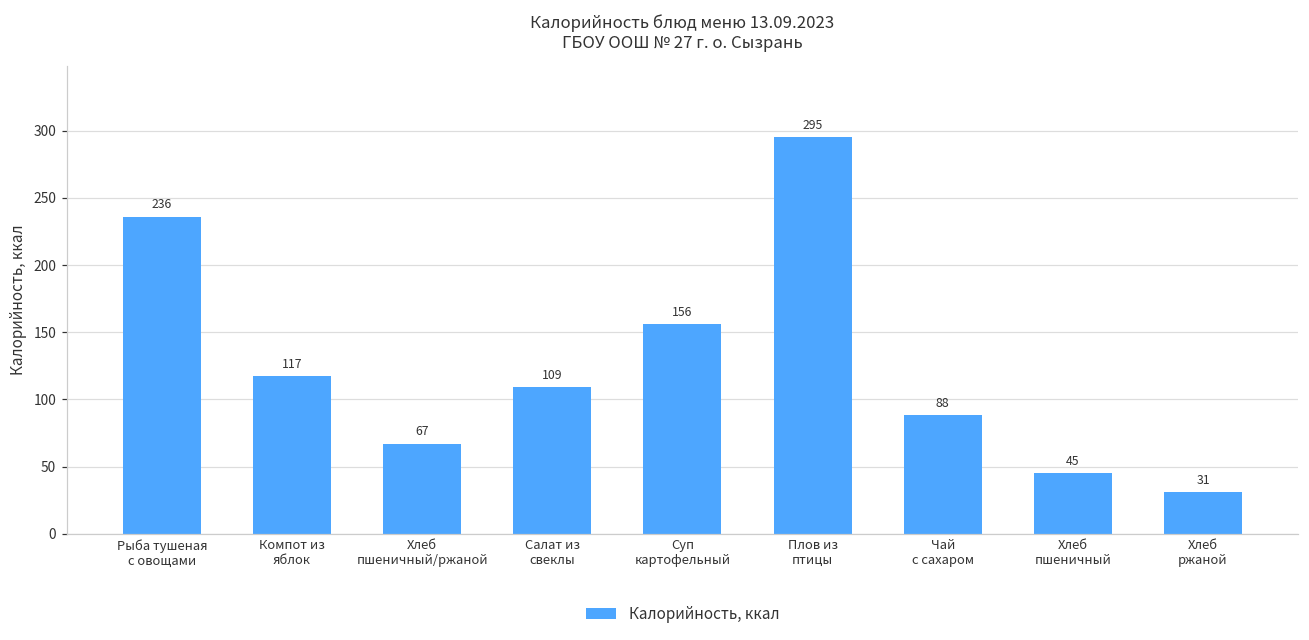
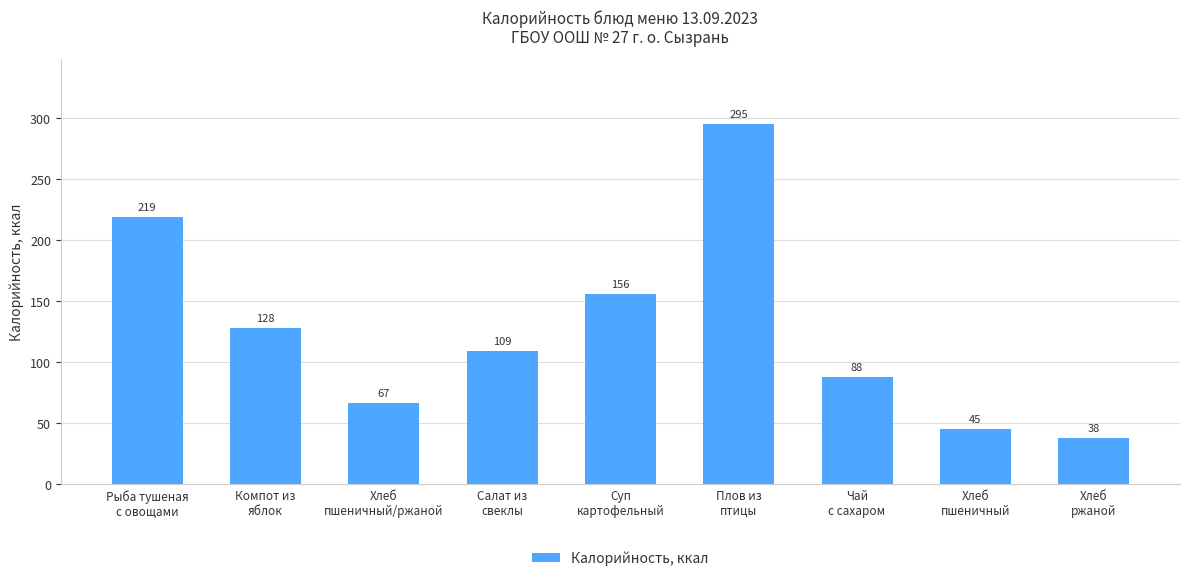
  {
-   "Рыба тушеная с овощами": 236,
-   "Компот из яблок": 117,
+   "Рыба тушеная с овощами": 219,
+   "Компот из яблок": 128,
    "Хлеб пшеничный/ржаной": 67,
    "Салат из свеклы": 109,
    "Суп картофельный": 156,
    "Плов из птицы": 295,
    "Чай с сахаром": 88,
    "Хлеб пшеничный": 45,
-   "Хлеб ржаной": 31
+   "Хлеб ржаной": 38
  }
